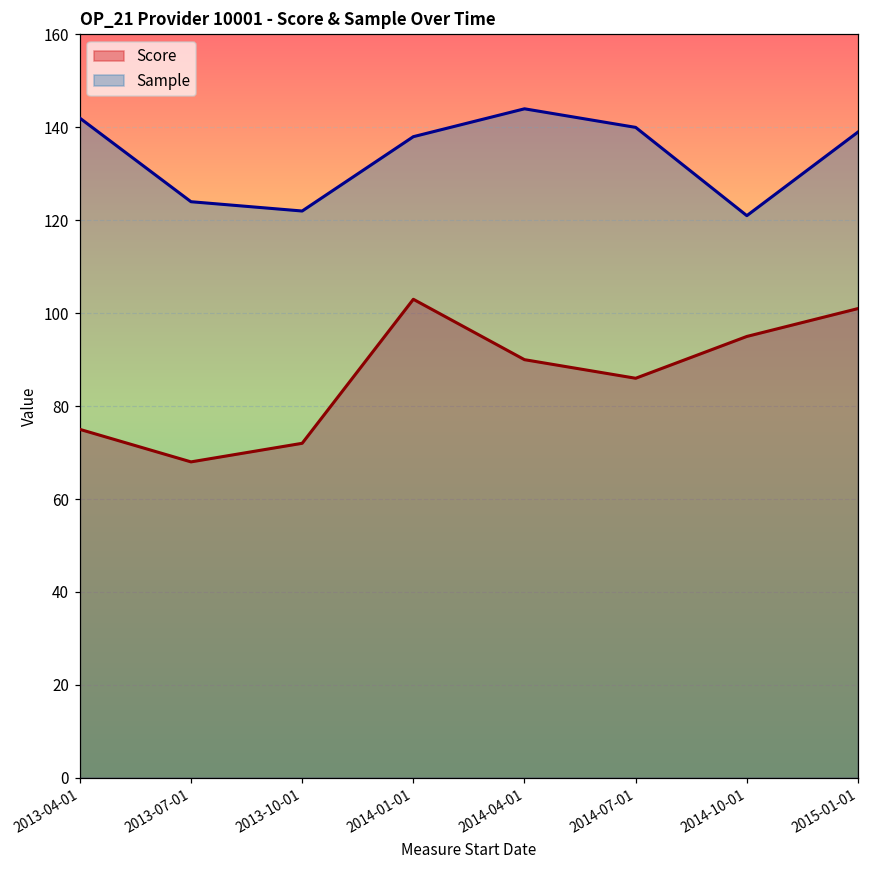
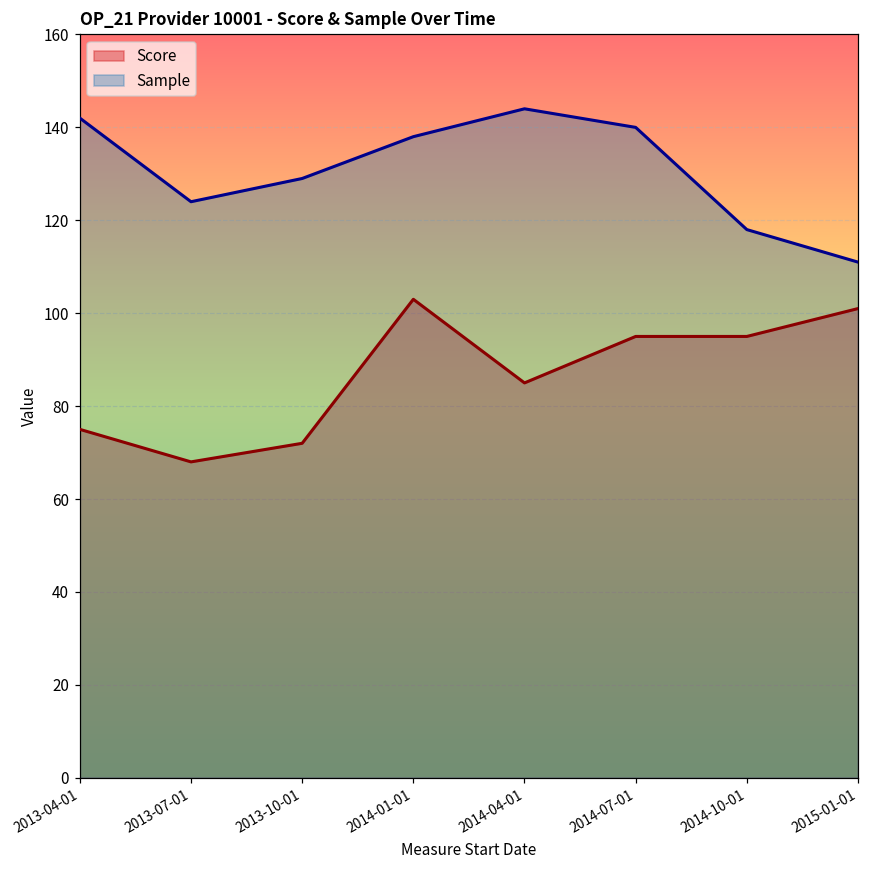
  {
    "Score": {
      "2013-04-01": 75,
      "2013-07-01": 68,
      "2013-10-01": 72,
      "2014-01-01": 103,
-     "2014-04-01": 90,
-     "2014-07-01": 86,
+     "2014-04-01": 85,
+     "2014-07-01": 95,
      "2014-10-01": 95,
      "2015-01-01": 101
    },
    "Sample": {
      "2013-04-01": 142,
      "2013-07-01": 124,
-     "2013-10-01": 122,
+     "2013-10-01": 129,
      "2014-01-01": 138,
      "2014-04-01": 144,
      "2014-07-01": 140,
-     "2014-10-01": 121,
-     "2015-01-01": 139
+     "2014-10-01": 118,
+     "2015-01-01": 111
    }
  }
